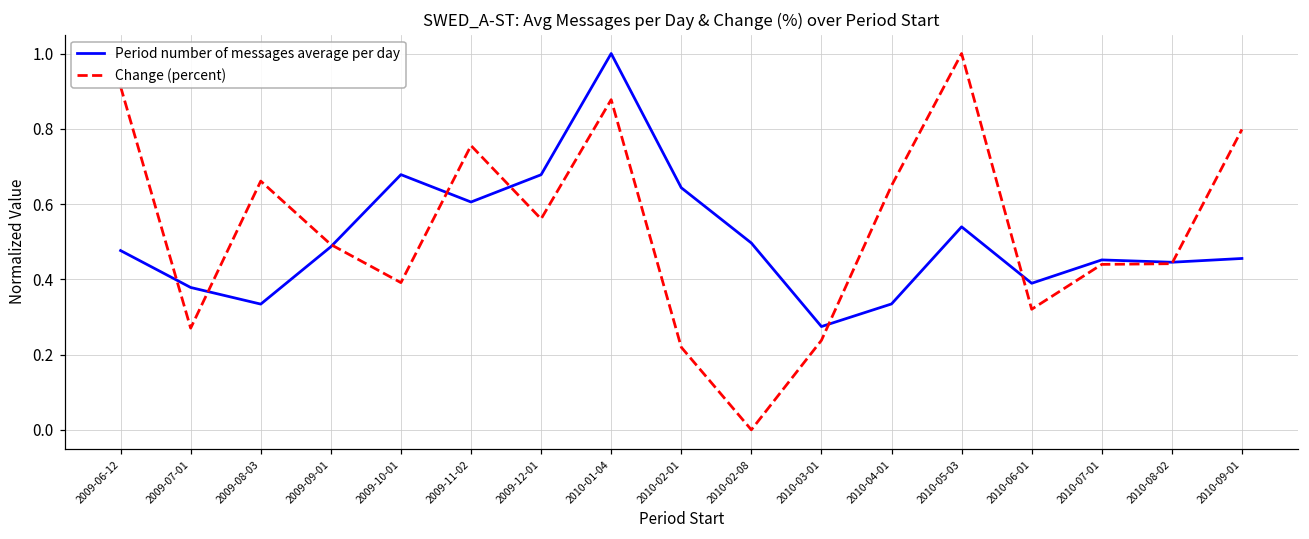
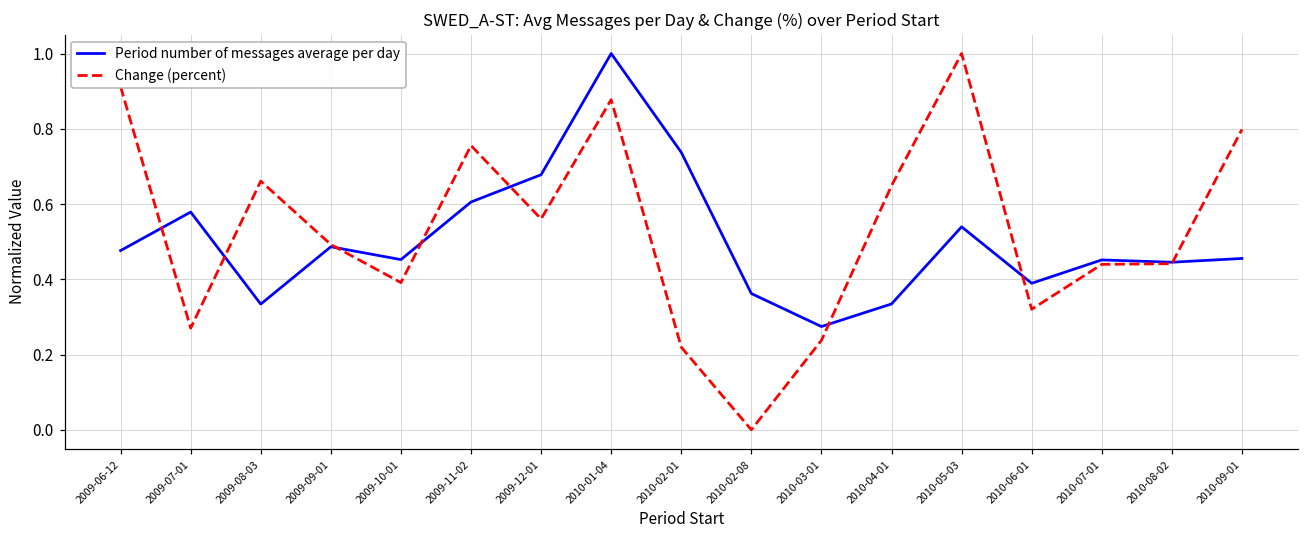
  {
    "Period number of messages average per day": {
      "2009-06-12": 0.48,
-     "2009-07-01": 0.38,
+     "2009-07-01": 0.58,
      "2009-08-03": 0.33,
-     "2009-10-01": 0.68,
+     "2009-10-01": 0.45,
      "2009-11-02": 0.61,
      "2009-12-01": 0.68,
      "2010-01-04": 1.00,
-     "2010-02-01": 0.64,
-     "2010-02-08": 0.50,
+     "2010-02-01": 0.74,
+     "2010-02-08": 0.36,
      "2010-03-01": 0.27,
      "2010-04-01": 0.33,
      "2010-05-03": 0.54,
      "2010-06-01": 0.39,
      "2010-07-01": 0.45,
      "2010-09-01": 0.46
    },
    "Change (percent)": {
      "2009-07-01": 0.27,
      "2009-08-03": 0.66,
      "2009-10-01": 0.39,
      "2009-11-02": 0.76,
      "2009-12-01": 0.56,
      "2010-01-04": 0.88,
      "2010-02-01": 0.22,
      "2010-02-08": 0.00,
      "2010-03-01": 0.24,
      "2010-04-01": 0.65,
      "2010-05-03": 1.00,
      "2010-06-01": 0.32,
      "2010-07-01": 0.44,
      "2010-09-01": 0.80
    }
  }
